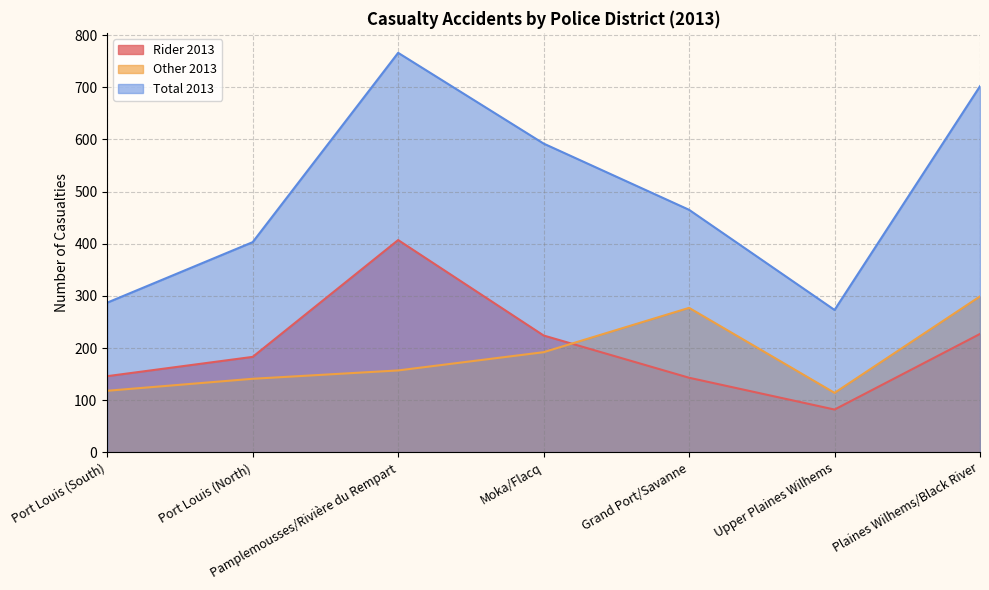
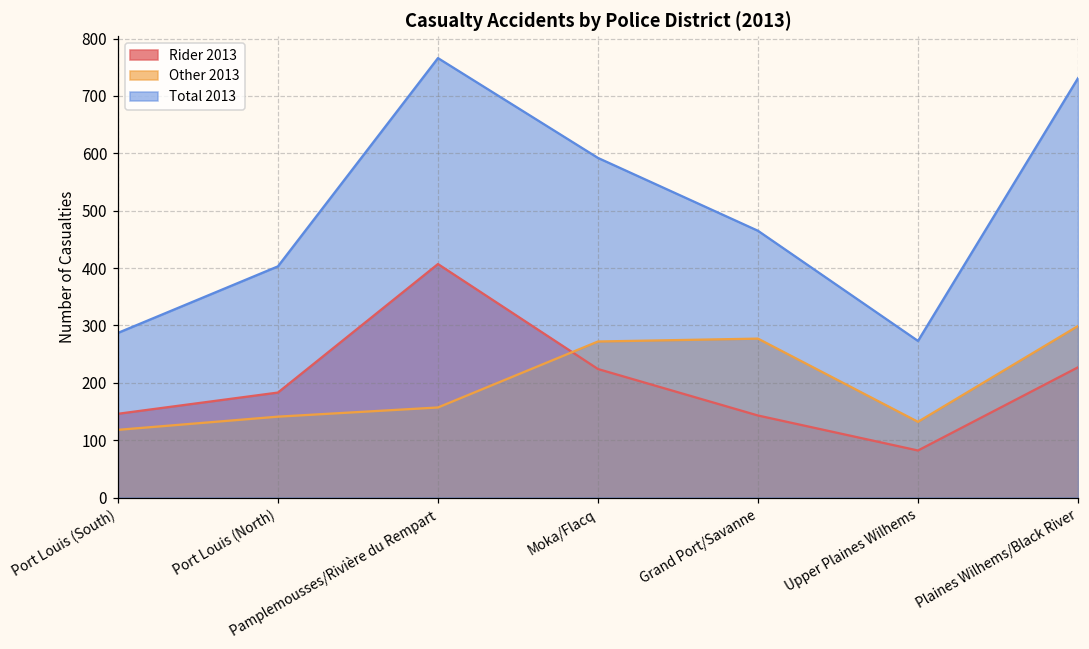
  {
    "Rider 2013": {
      "Port Louis (South)": 150,
      "Port Louis (North)": 180,
      "Pamplemousses/Rivière du Rempart": 410,
      "Moka/Flacq": 220,
      "Grand Port/Savanne": 140,
      "Upper Plaines Wilhems": 80,
      "Plaines Wilhems/Black River": 230
    },
    "Other 2013": {
      "Port Louis (South)": 120,
      "Port Louis (North)": 140,
      "Pamplemousses/Rivière du Rempart": 160,
-     "Moka/Flacq": 190,
+     "Moka/Flacq": 270,
      "Grand Port/Savanne": 280,
-     "Upper Plaines Wilhems": 110,
+     "Upper Plaines Wilhems": 130,
      "Plaines Wilhems/Black River": 300
    },
    "Total 2013": {
      "Port Louis (South)": 290,
      "Port Louis (North)": 400,
      "Pamplemousses/Rivière du Rempart": 770,
      "Moka/Flacq": 590,
      "Grand Port/Savanne": 470,
      "Upper Plaines Wilhems": 270,
-     "Plaines Wilhems/Black River": 700
+     "Plaines Wilhems/Black River": 730
    }
  }
